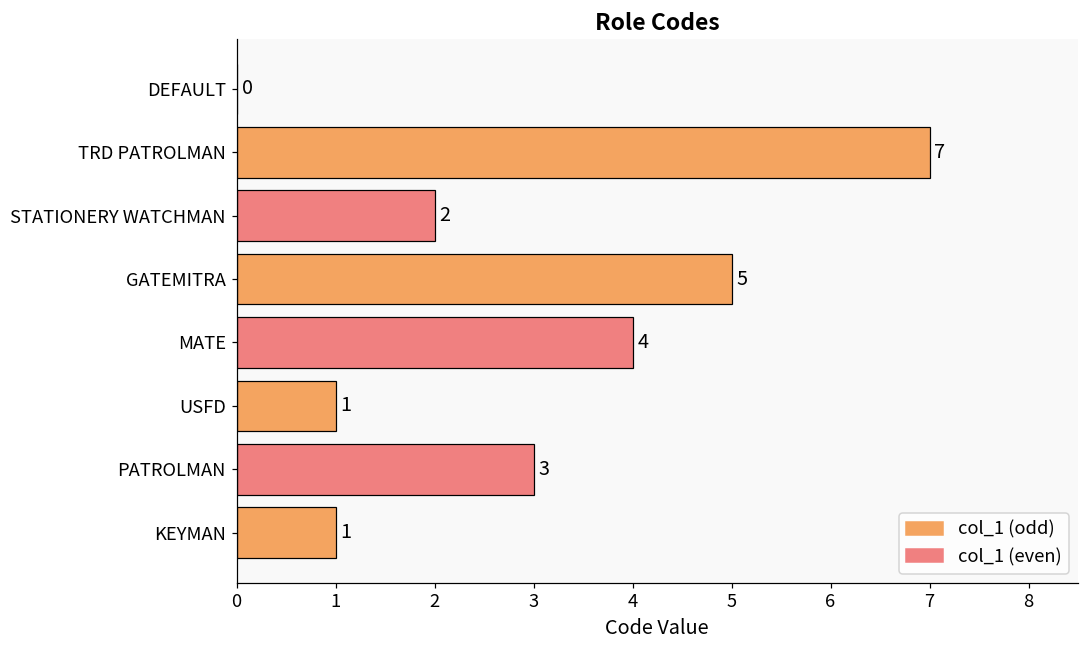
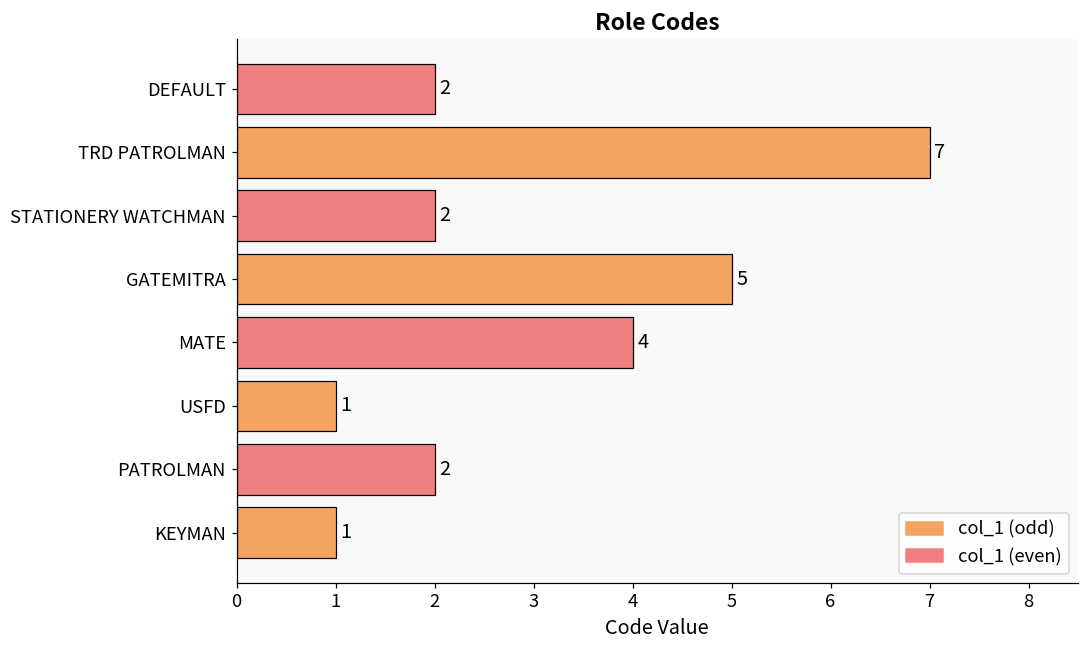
  {
-   "DEFAULT": 0,
+   "DEFAULT": 2,
    "TRD PATROLMAN": 7,
    "STATIONERY WATCHMAN": 2,
    "GATEMITRA": 5,
    "MATE": 4,
    "USFD": 1,
-   "PATROLMAN": 3,
+   "PATROLMAN": 2,
    "KEYMAN": 1
  }
